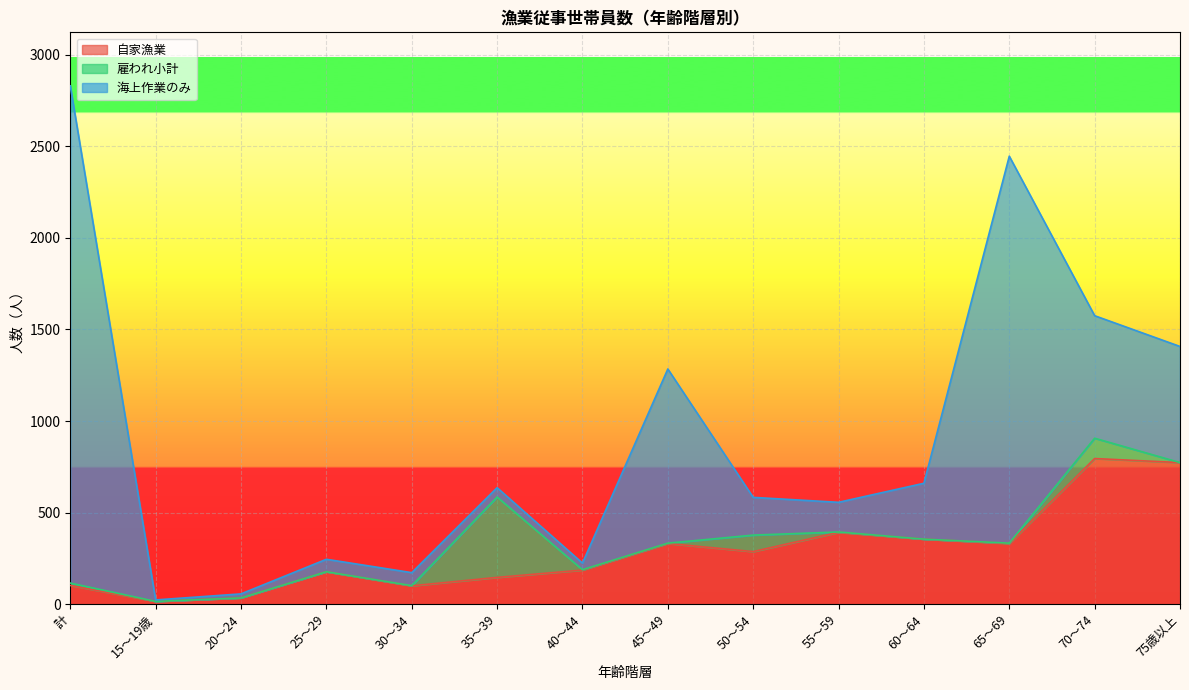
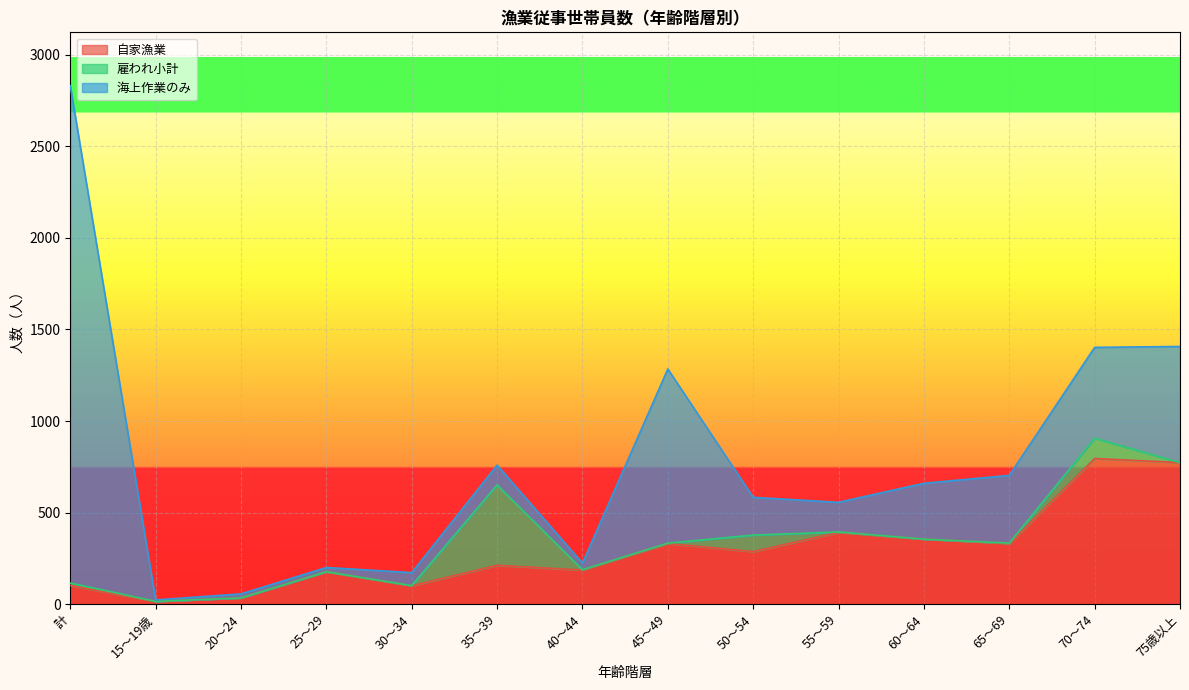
  {
    "自家漁業": {
-     "35～39": 150,
+     "35～39": 210,
      "50～54": 290,
      "70～74": 800
    },
    "雇われ小計": {
      "35～39": 440,
      "50～54": 90,
      "70～74": 110
    },
    "海上作業のみ": {
      "計": 2720,
      "20～24": 20,
-     "25～29": 70,
+     "25～29": 20,
      "30～34": 70,
-     "35～39": 50,
+     "35～39": 110,
      "40～44": 40,
      "45～49": 950,
      "50～54": 210,
      "55～59": 160,
      "60～64": 310,
-     "65～69": 2110,
-     "70～74": 670,
+     "65～69": 370,
+     "70～74": 500,
      "75歳以上": 630
    }
  }
